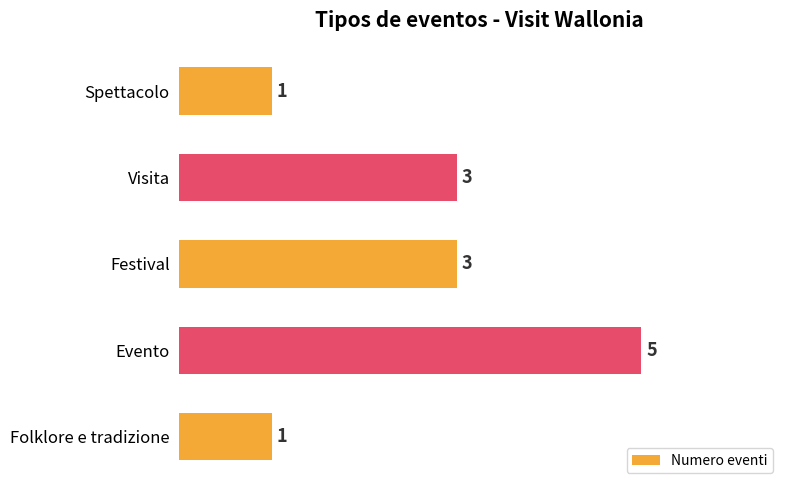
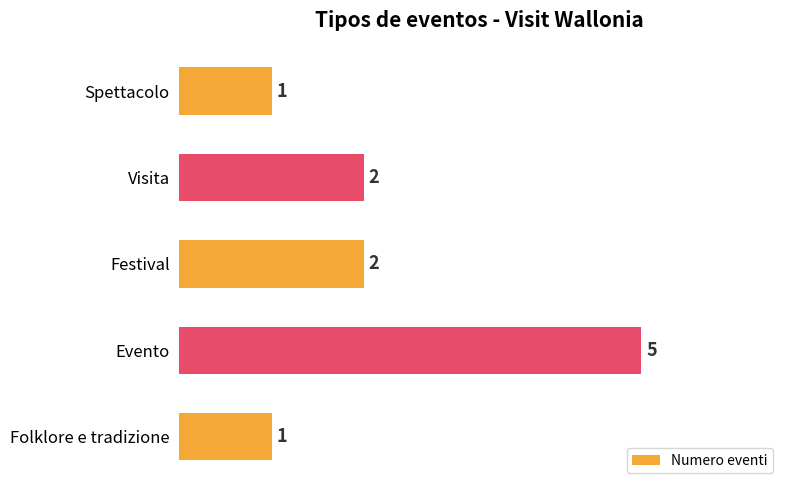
  {
    "Spettacolo": 1,
-   "Visita": 3,
-   "Festival": 3,
+   "Visita": 2,
+   "Festival": 2,
    "Evento": 5,
    "Folklore e tradizione": 1
  }
